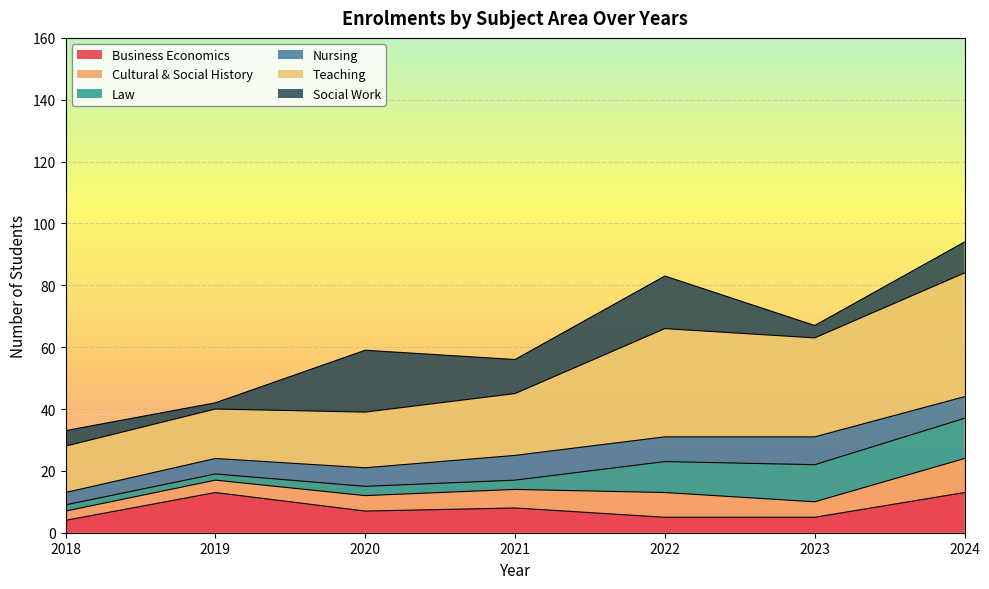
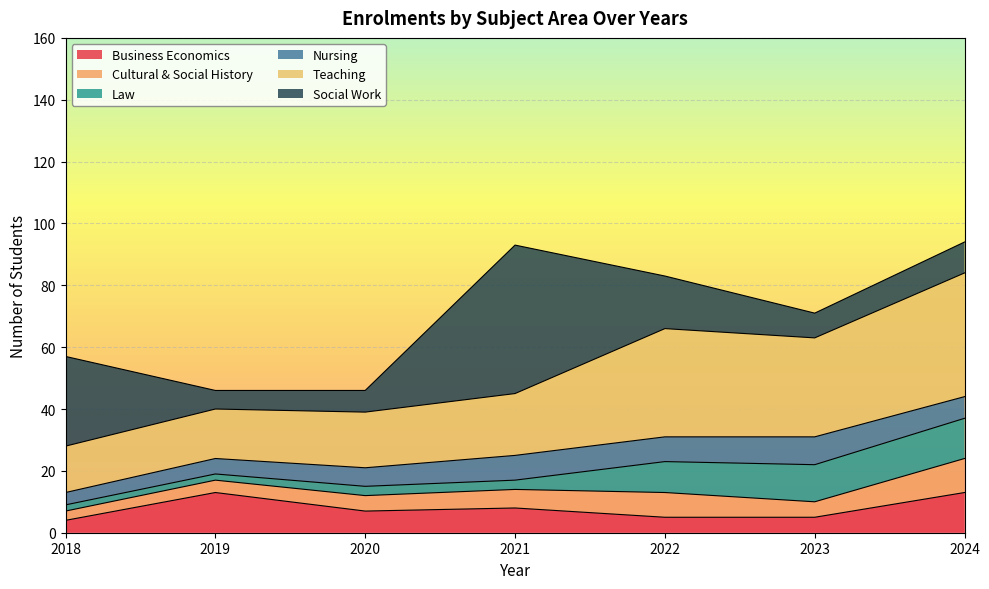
  {
    "Business Economics": {
      "2018": 4,
      "2019": 13,
      "2020": 7,
      "2021": 8,
      "2022": 5,
      "2023": 5,
      "2024": 13
    },
    "Social Work": {
-     "2018": 5,
-     "2019": 2,
-     "2020": 20,
-     "2021": 11,
+     "2018": 29,
+     "2019": 6,
+     "2020": 7,
+     "2021": 48,
      "2022": 17,
-     "2023": 4,
+     "2023": 8,
      "2024": 10
    }
  }
